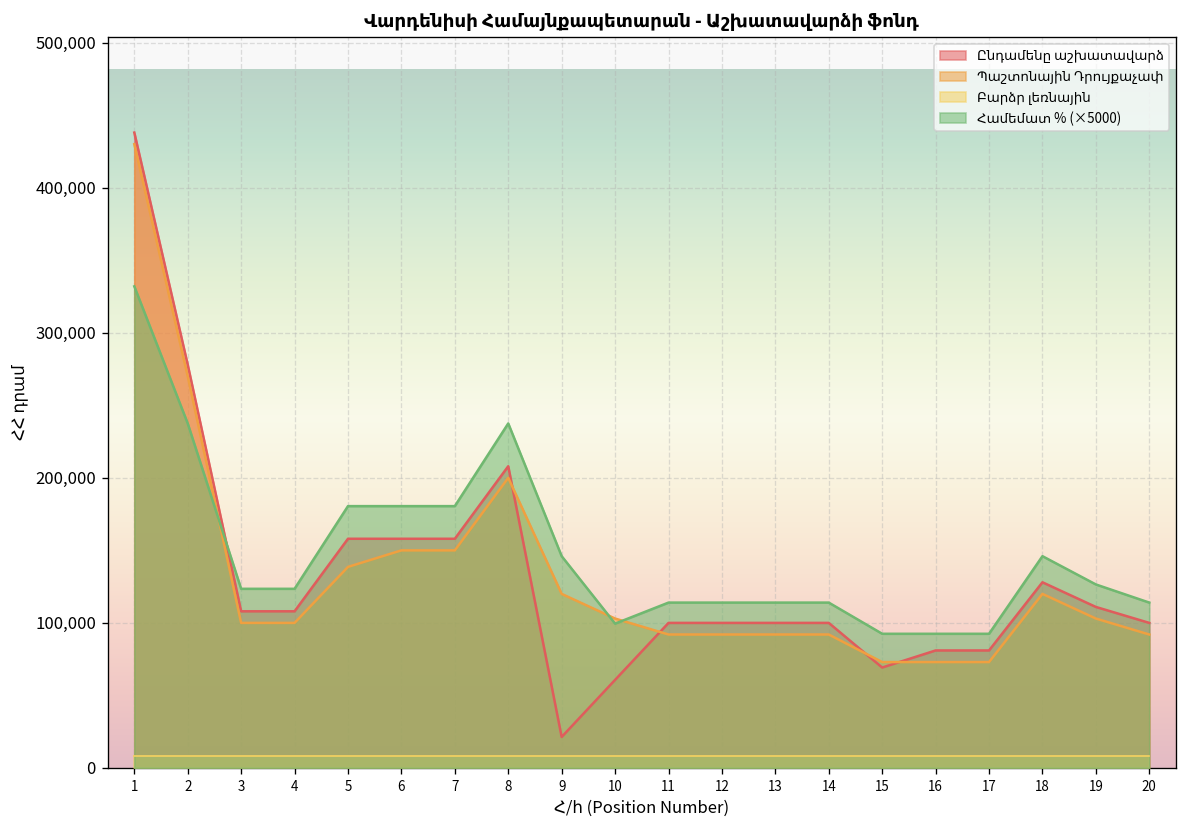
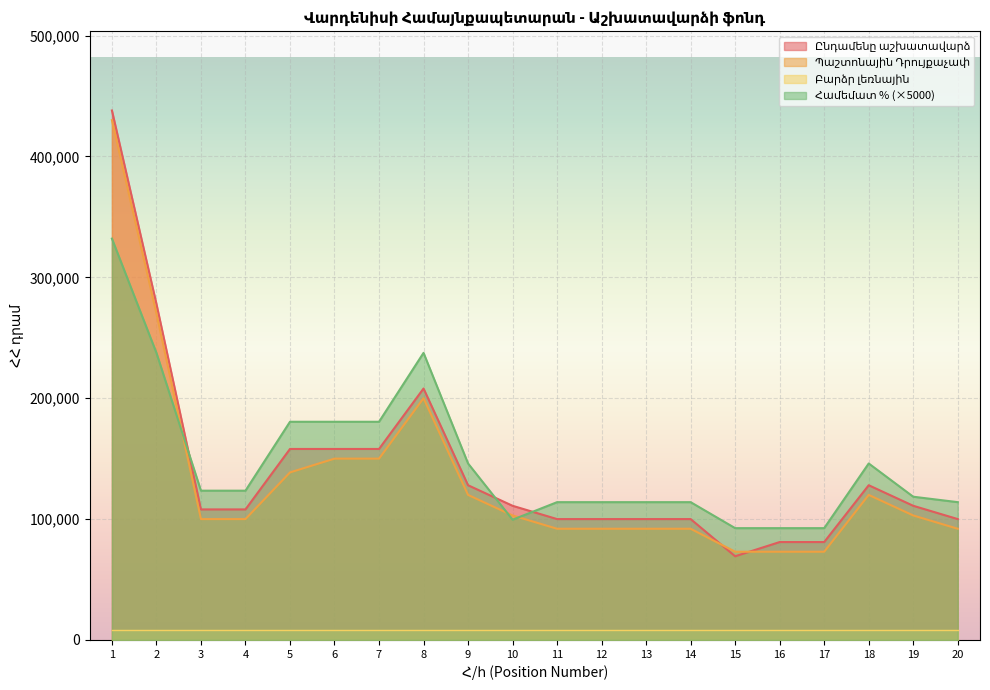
  {
    "Ընդամենը աշխատավարձ": {
      "1": "438,000",
      "2": "278,000",
      "3": "108,000",
      "4": "108,000",
      "5": "158,000",
      "6": "158,000",
      "7": "158,000",
      "8": "208,000",
-     "9": "21,000",
-     "10": "61,000",
+     "9": "128,000",
+     "10": "111,000",
      "11": "100,000",
      "12": "100,000",
      "13": "100,000",
      "14": "100,000",
      "15": "69,000",
      "16": "81,000",
      "17": "81,000",
      "18": "128,000",
      "19": "111,000",
      "20": "100,000"
    },
    "Համեմատ % (×5000)": {
      "1": "332,000",
      "2": "238,000",
      "3": "124,000",
      "4": "124,000",
      "5": "181,000",
      "6": "181,000",
      "7": "181,000",
      "8": "238,000",
      "9": "146,000",
      "10": "100,000",
      "11": "114,000",
      "12": "114,000",
      "13": "114,000",
      "14": "114,000",
      "15": "93,000",
      "16": "93,000",
      "17": "93,000",
      "18": "146,000",
-     "19": "127,000",
+     "19": "119,000",
      "20": "114,000"
    }
  }
